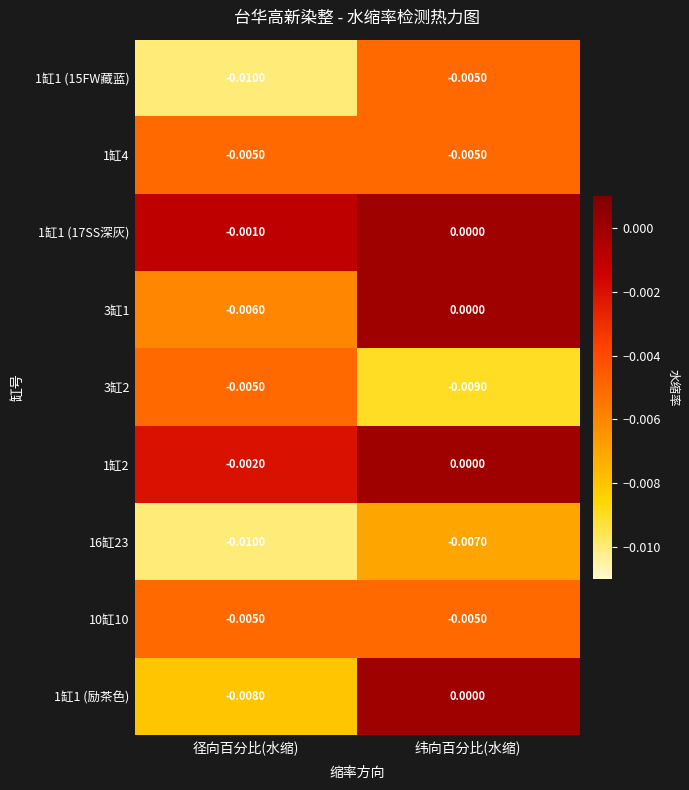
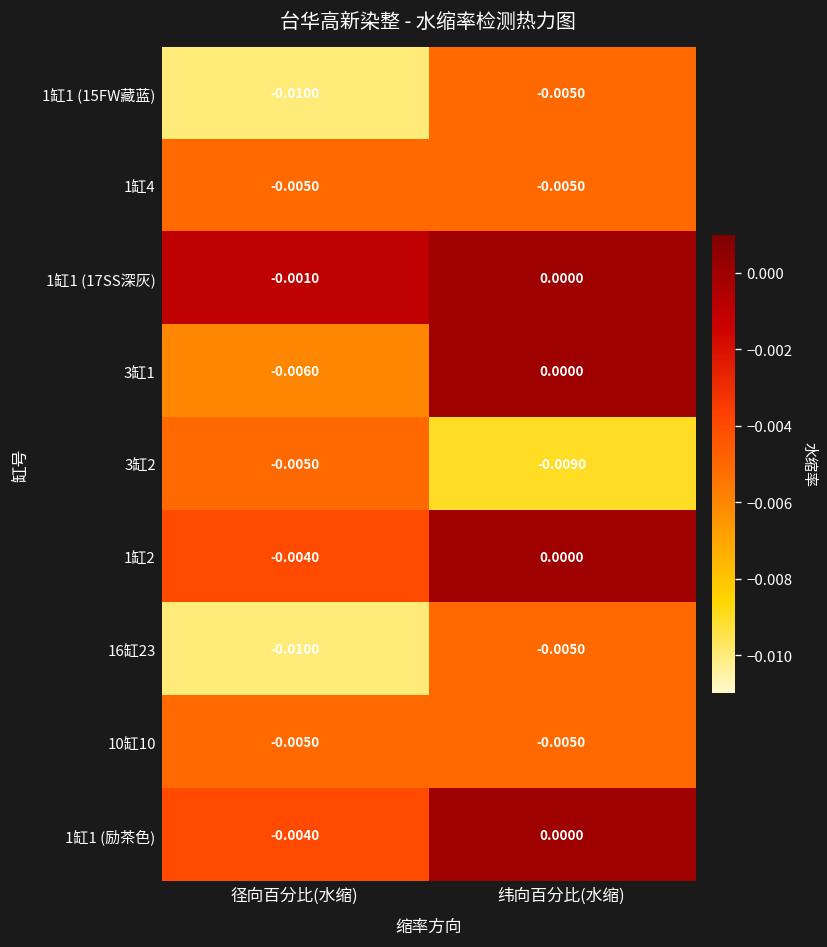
  {
    "1缸1 (15FW藏蓝)": {
      "径向百分比(水缩)": -0.0100,
      "纬向百分比(水缩)": -0.0050
    },
    "1缸4": {
      "径向百分比(水缩)": -0.0050,
      "纬向百分比(水缩)": -0.0050
    },
    "1缸1 (17SS深灰)": {
      "径向百分比(水缩)": -0.0010,
      "纬向百分比(水缩)": 0.0000
    },
    "3缸1": {
      "径向百分比(水缩)": -0.0060,
      "纬向百分比(水缩)": 0.0000
    },
    "3缸2": {
      "径向百分比(水缩)": -0.0050,
      "纬向百分比(水缩)": -0.0090
    },
    "1缸2": {
-     "径向百分比(水缩)": -0.0020,
+     "径向百分比(水缩)": -0.0040,
      "纬向百分比(水缩)": 0.0000
    },
    "16缸23": {
      "径向百分比(水缩)": -0.0100,
-     "纬向百分比(水缩)": -0.0070
+     "纬向百分比(水缩)": -0.0050
    },
    "10缸10": {
      "径向百分比(水缩)": -0.0050,
      "纬向百分比(水缩)": -0.0050
    },
    "1缸1 (励茶色)": {
-     "径向百分比(水缩)": -0.0080,
+     "径向百分比(水缩)": -0.0040,
      "纬向百分比(水缩)": 0.0000
    }
  }
